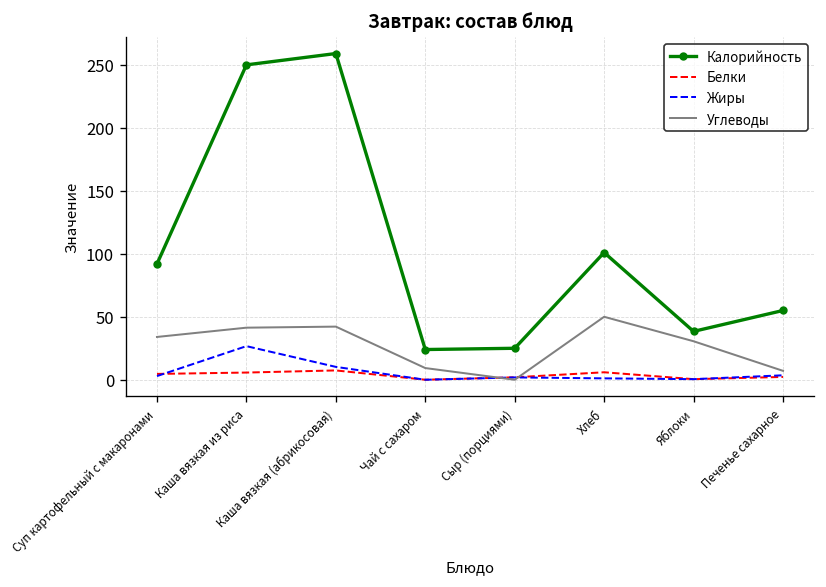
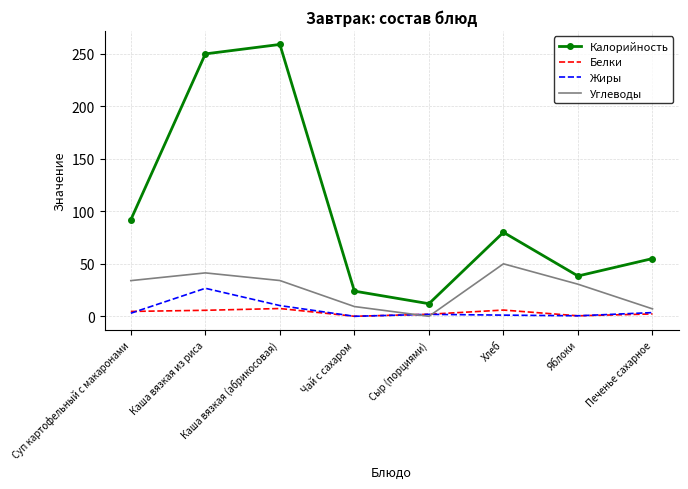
  {
    "Калорийность": {
      "Суп картофельный с макаронами": 92,
      "Каша вязкая из риса": 250,
      "Каша вязкая (абрикосовая)": 259,
      "Чай с сахаром": 24,
-     "Сыр (порциями)": 25,
-     "Хлеб": 101,
+     "Сыр (порциями)": 12,
+     "Хлеб": 80,
      "Яблоки": 38,
      "Печенье сахарное": 55
    },
    "Белки": {
      "Каша вязкая из риса": 6,
      "Каша вязкая (абрикосовая)": 7,
      "Хлеб": 6
    },
    "Жиры": {
      "Каша вязкая из риса": 27,
      "Каша вязкая (абрикосовая)": 10,
      "Хлеб": 1
    },
    "Углеводы": {
      "Суп картофельный с макаронами": 34,
      "Каша вязкая из риса": 41,
-     "Каша вязкая (абрикосовая)": 42,
+     "Каша вязкая (абрикосовая)": 34,
      "Чай с сахаром": 9,
      "Хлеб": 50,
      "Яблоки": 31,
      "Печенье сахарное": 7
    }
  }
